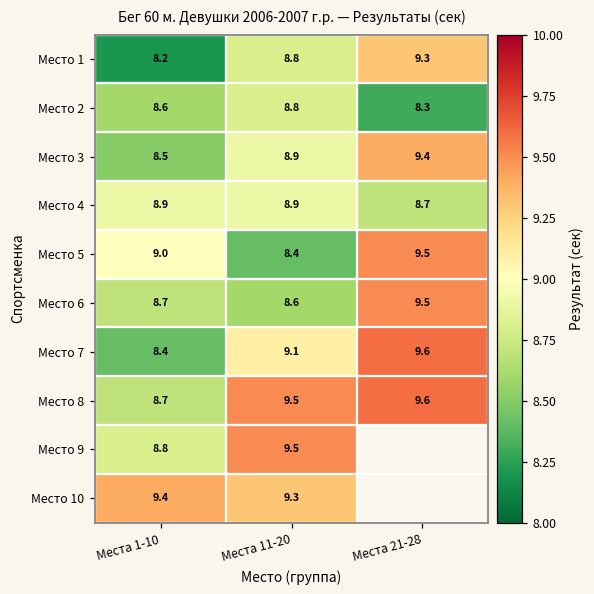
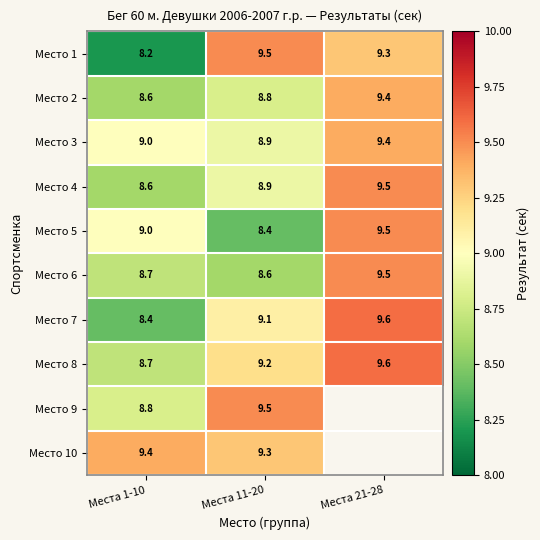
  {
    "Место 1": {
      "Места 1-10": 8.2,
-     "Места 11-20": 8.8,
+     "Места 11-20": 9.5,
      "Места 21-28": 9.3
    },
    "Место 2": {
      "Места 1-10": 8.6,
      "Места 11-20": 8.8,
-     "Места 21-28": 8.3
+     "Места 21-28": 9.4
    },
    "Место 3": {
-     "Места 1-10": 8.5,
+     "Места 1-10": 9.0,
      "Места 11-20": 8.9,
      "Места 21-28": 9.4
    },
    "Место 4": {
-     "Места 1-10": 8.9,
+     "Места 1-10": 8.6,
      "Места 11-20": 8.9,
-     "Места 21-28": 8.7
+     "Места 21-28": 9.5
    },
    "Место 5": {
      "Места 1-10": 9.0,
      "Места 11-20": 8.4,
      "Места 21-28": 9.5
    },
    "Место 6": {
      "Места 1-10": 8.7,
      "Места 11-20": 8.6,
      "Места 21-28": 9.5
    },
    "Место 7": {
      "Места 1-10": 8.4,
      "Места 11-20": 9.1,
      "Места 21-28": 9.6
    },
    "Место 8": {
      "Места 1-10": 8.7,
-     "Места 11-20": 9.5,
+     "Места 11-20": 9.2,
      "Места 21-28": 9.6
    },
    "Место 9": {
      "Места 1-10": 8.8,
      "Места 11-20": 9.5
    },
    "Место 10": {
      "Места 1-10": 9.4,
      "Места 11-20": 9.3
    }
  }
